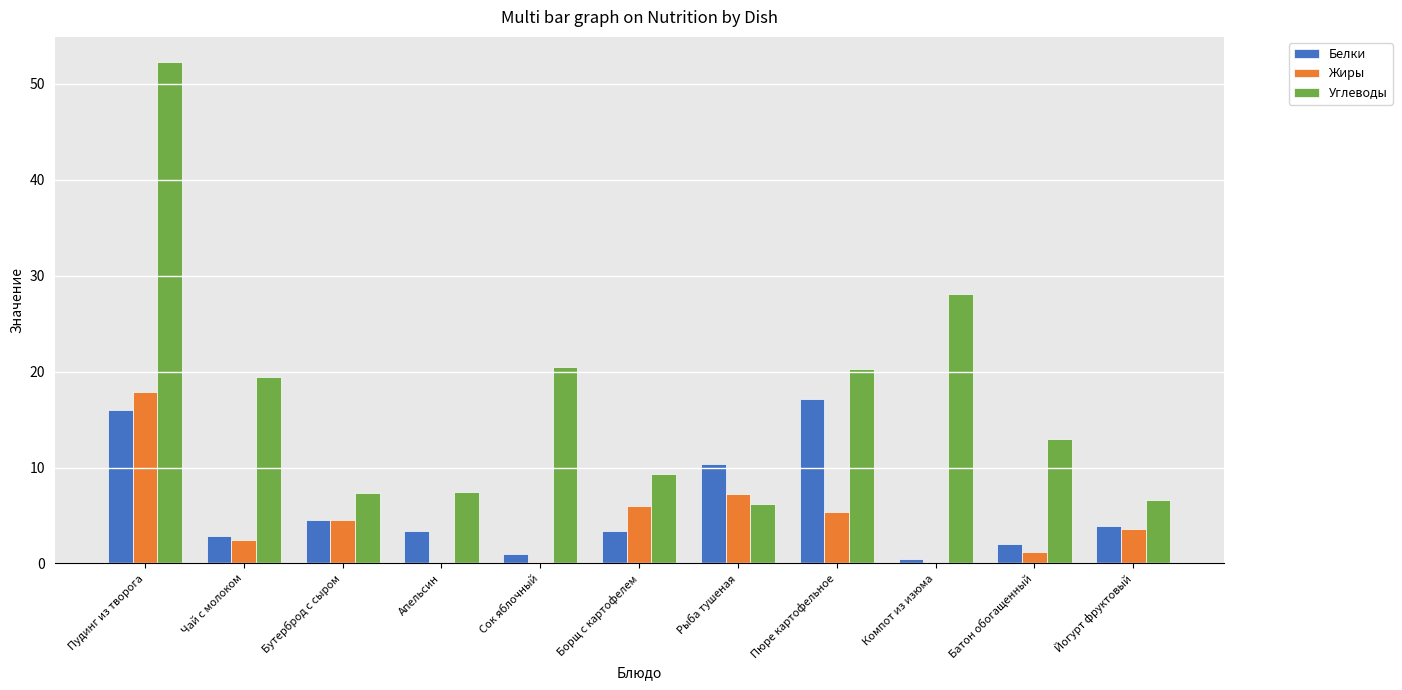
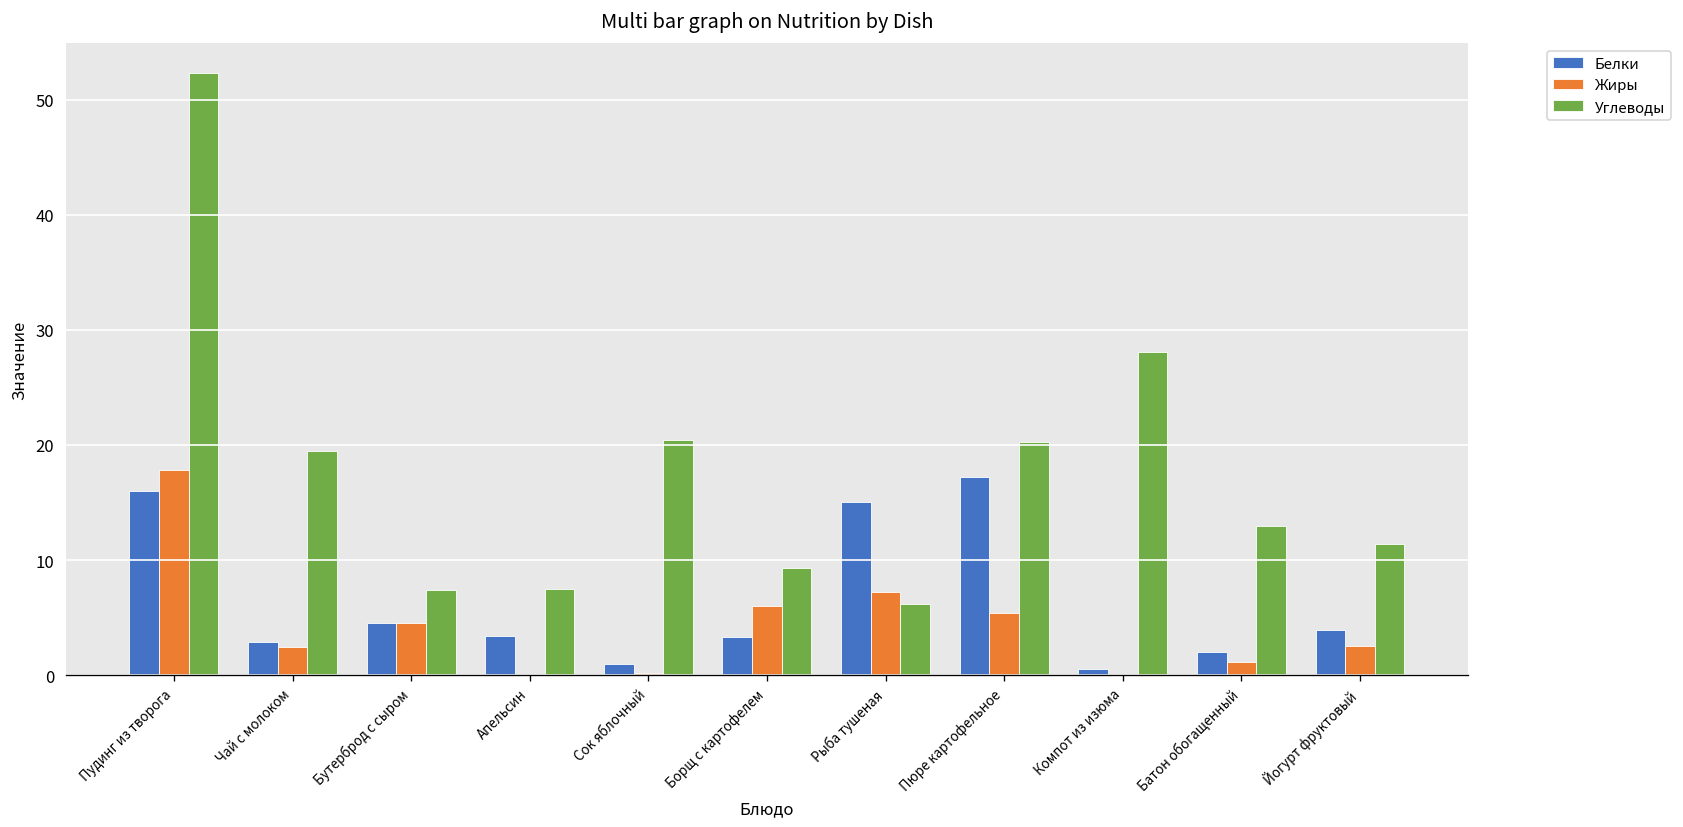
  {
    "Белки": {
      "Пудинг из творога": 16,
      "Чай с молоком": 3,
      "Бутерброд с сыром": 5,
      "Апельсин": 3,
      "Сок яблочный": 1,
      "Борщ с картофелем": 3,
-     "Рыба тушеная": 10,
+     "Рыба тушеная": 15,
      "Пюре картофельное": 17,
      "Компот из изюма": 1,
      "Батон обогащенный": 2,
      "Йогурт фруктовый": 4
    },
    "Жиры": {
      "Пудинг из творога": 18,
      "Чай с молоком": 2,
      "Бутерброд с сыром": 5,
      "Апельсин": 0,
      "Борщ с картофелем": 6,
      "Рыба тушеная": 7,
      "Пюре картофельное": 5,
      "Батон обогащенный": 1,
-     "Йогурт фруктовый": 4
+     "Йогурт фруктовый": 3
    },
    "Углеводы": {
      "Пудинг из творога": 52,
      "Чай с молоком": 19,
      "Бутерброд с сыром": 7,
      "Апельсин": 8,
      "Сок яблочный": 20,
      "Борщ с картофелем": 9,
      "Рыба тушеная": 6,
      "Пюре картофельное": 20,
      "Компот из изюма": 28,
      "Батон обогащенный": 13,
-     "Йогурт фруктовый": 7
+     "Йогурт фруктовый": 11
    }
  }
